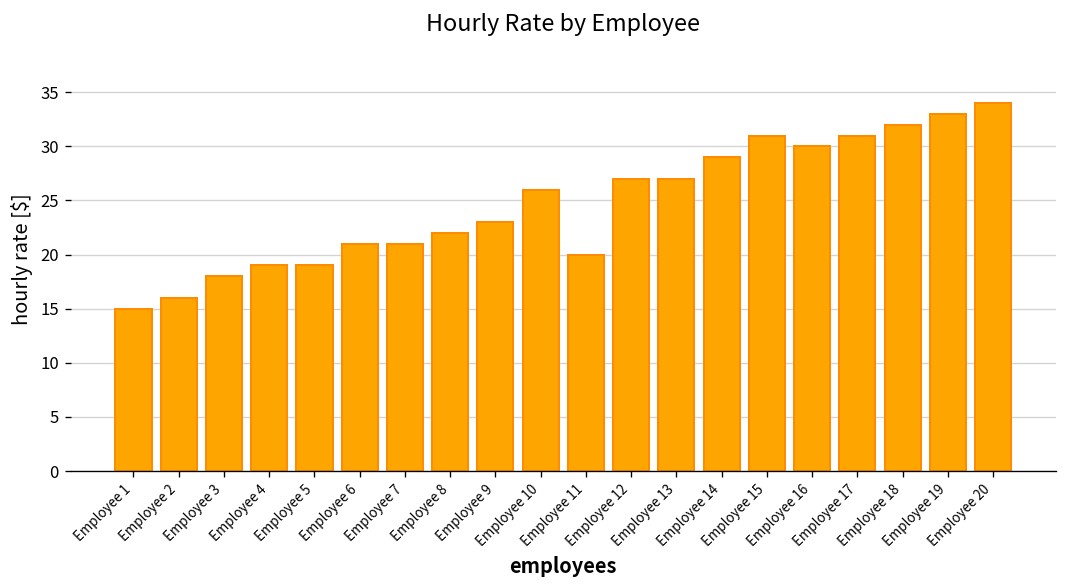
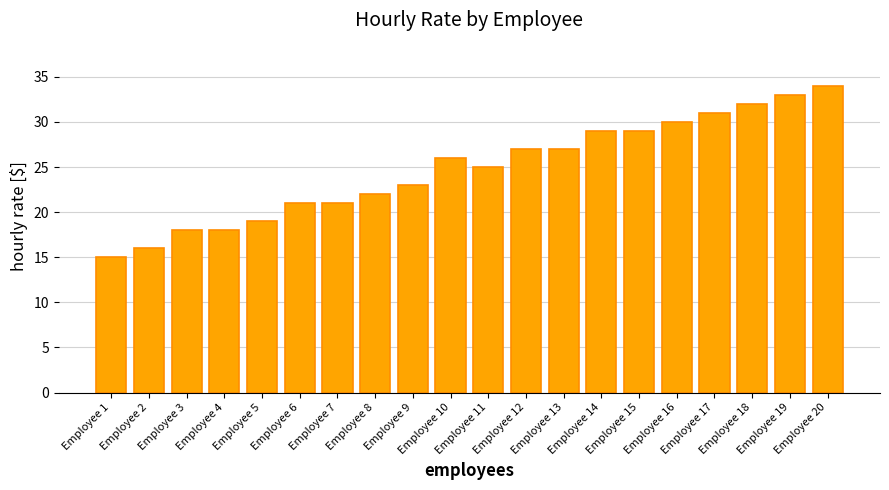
  {
    "Employee 1": 15,
    "Employee 2": 16,
    "Employee 3": 18,
-   "Employee 4": 19,
+   "Employee 4": 18,
    "Employee 5": 19,
    "Employee 6": 21,
    "Employee 7": 21,
    "Employee 8": 22,
    "Employee 9": 23,
    "Employee 10": 26,
-   "Employee 11": 20,
+   "Employee 11": 25,
    "Employee 12": 27,
    "Employee 13": 27,
    "Employee 14": 29,
-   "Employee 15": 31,
+   "Employee 15": 29,
    "Employee 16": 30,
    "Employee 17": 31,
    "Employee 18": 32,
    "Employee 19": 33,
    "Employee 20": 34
  }
